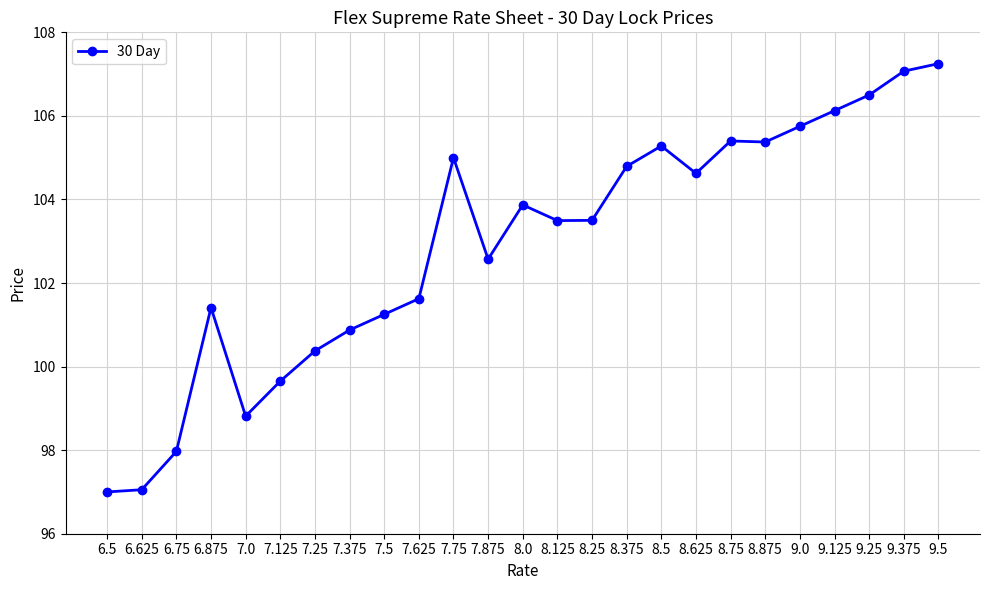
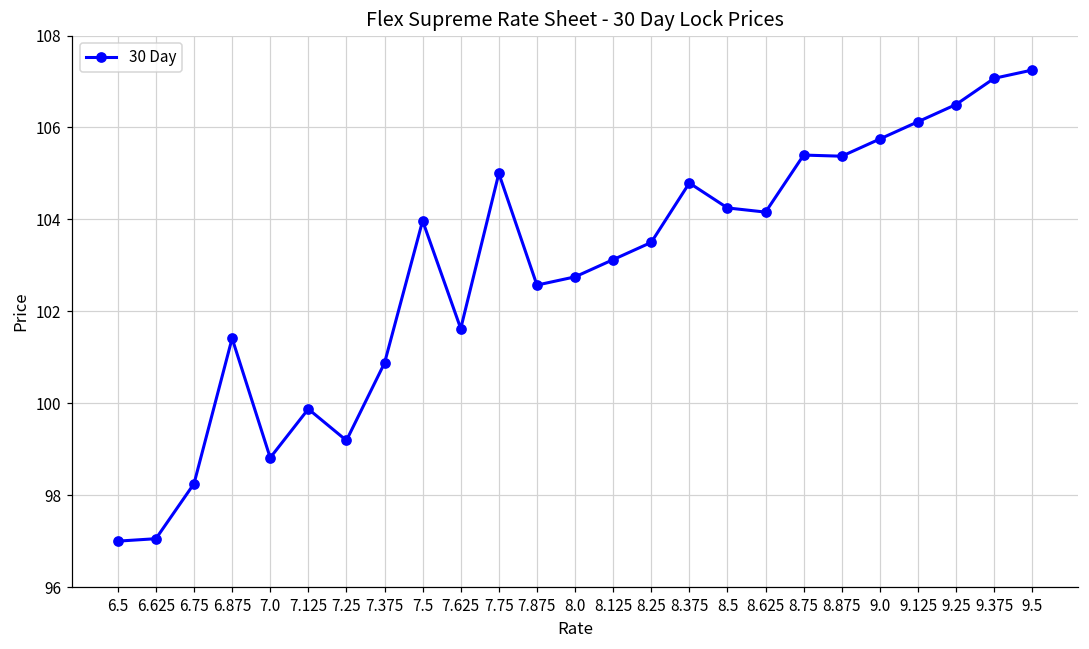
  {
    "6.5": 97.0,
    "6.625": 97.1,
-   "6.75": 98.0,
+   "6.75": 98.3,
    "6.875": 101.4,
    "7.0": 98.8,
-   "7.125": 99.7,
-   "7.25": 100.4,
+   "7.125": 99.9,
+   "7.25": 99.2,
    "7.375": 100.9,
-   "7.5": 101.3,
+   "7.5": 104.0,
    "7.625": 101.6,
    "7.75": 105.0,
    "7.875": 102.6,
-   "8.0": 103.9,
-   "8.125": 103.5,
+   "8.0": 102.8,
+   "8.125": 103.1,
    "8.25": 103.5,
    "8.375": 104.8,
-   "8.5": 105.3,
-   "8.625": 104.6,
+   "8.5": 104.3,
+   "8.625": 104.2,
    "8.75": 105.4,
    "8.875": 105.4,
    "9.0": 105.8,
    "9.125": 106.1,
    "9.25": 106.5,
    "9.375": 107.1,
    "9.5": 107.3
  }
